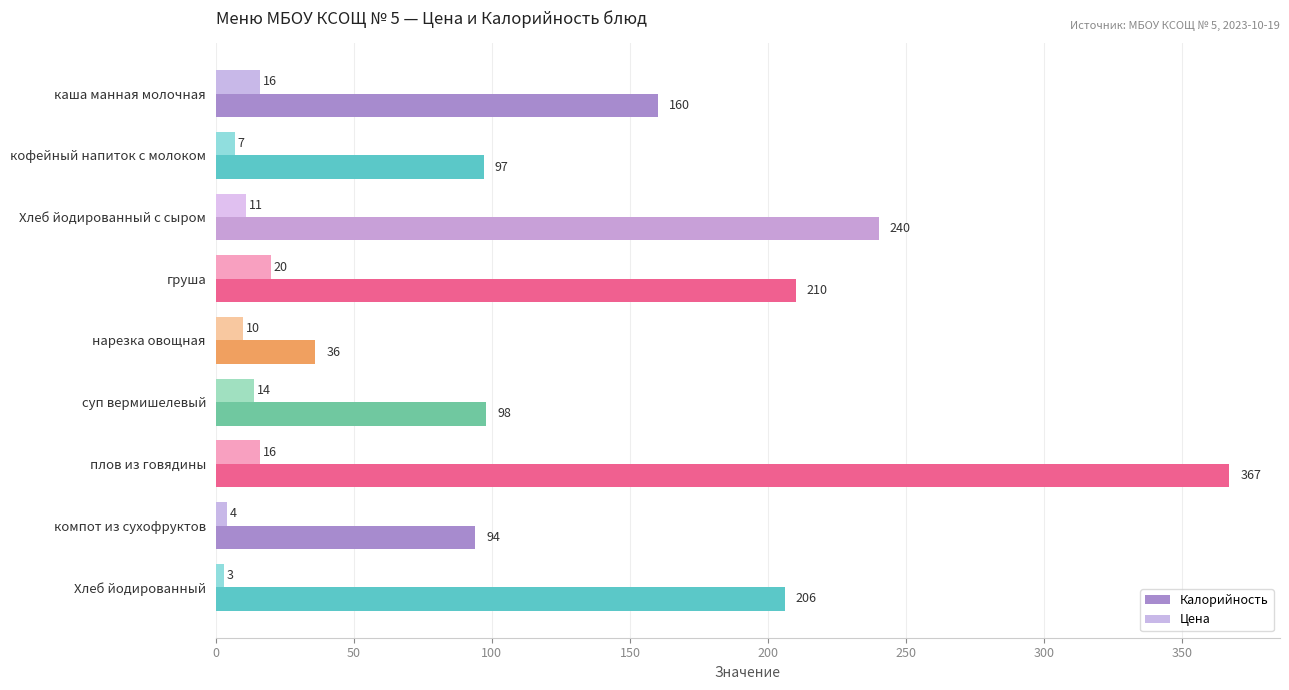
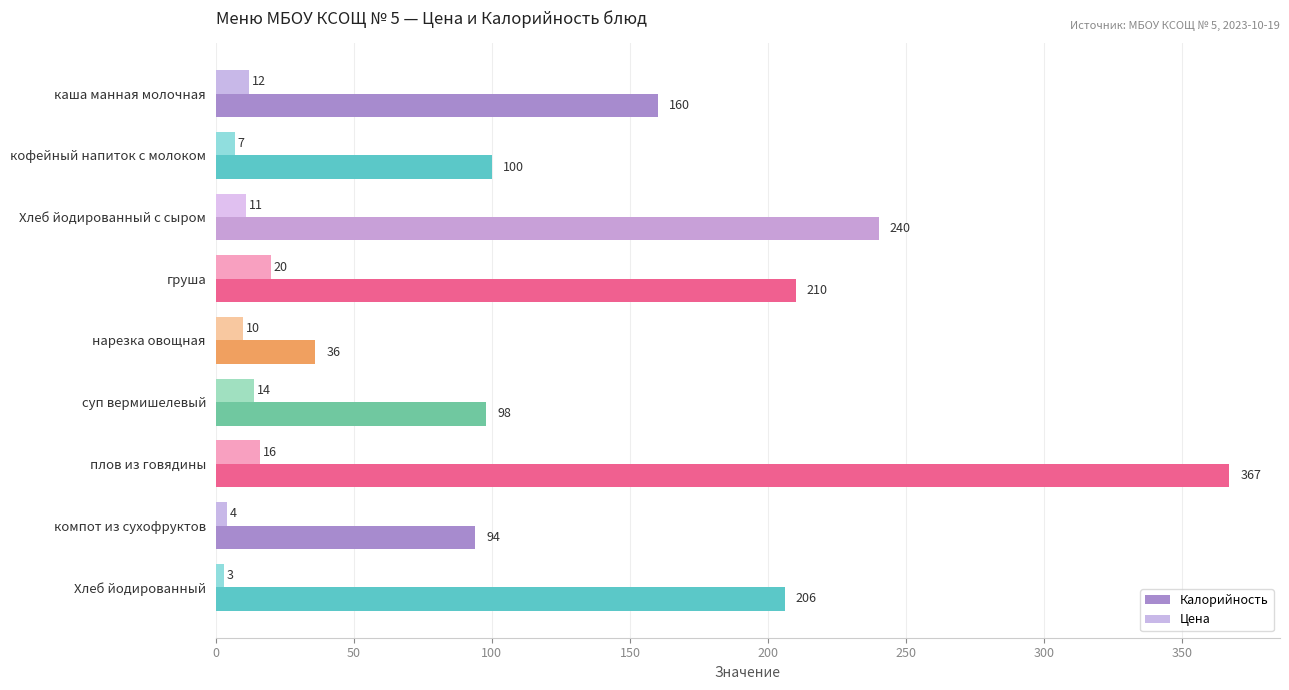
  {
    "Калорийность": {
      "каша манная молочная": 160,
-     "кофейный напиток с молоком": 97,
+     "кофейный напиток с молоком": 100,
      "Хлеб йодированный с сыром": 240,
      "груша": 210,
      "нарезка овощная": 36,
      "суп вермишелевый": 98,
      "плов из говядины": 367,
      "компот из сухофруктов": 94,
      "Хлеб йодированный": 206
    },
    "Цена": {
-     "каша манная молочная": 16,
+     "каша манная молочная": 12,
      "кофейный напиток с молоком": 7,
      "Хлеб йодированный с сыром": 11,
      "груша": 20,
      "нарезка овощная": 10,
      "суп вермишелевый": 14,
      "плов из говядины": 16,
      "компот из сухофруктов": 4,
      "Хлеб йодированный": 3
    }
  }
